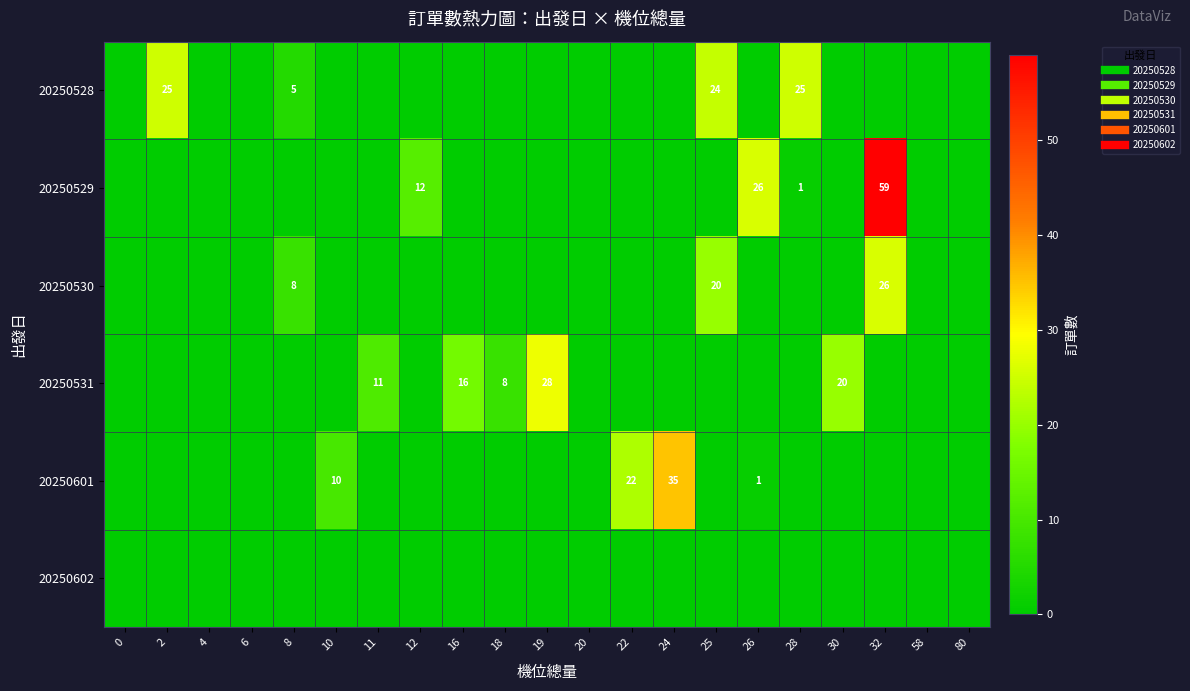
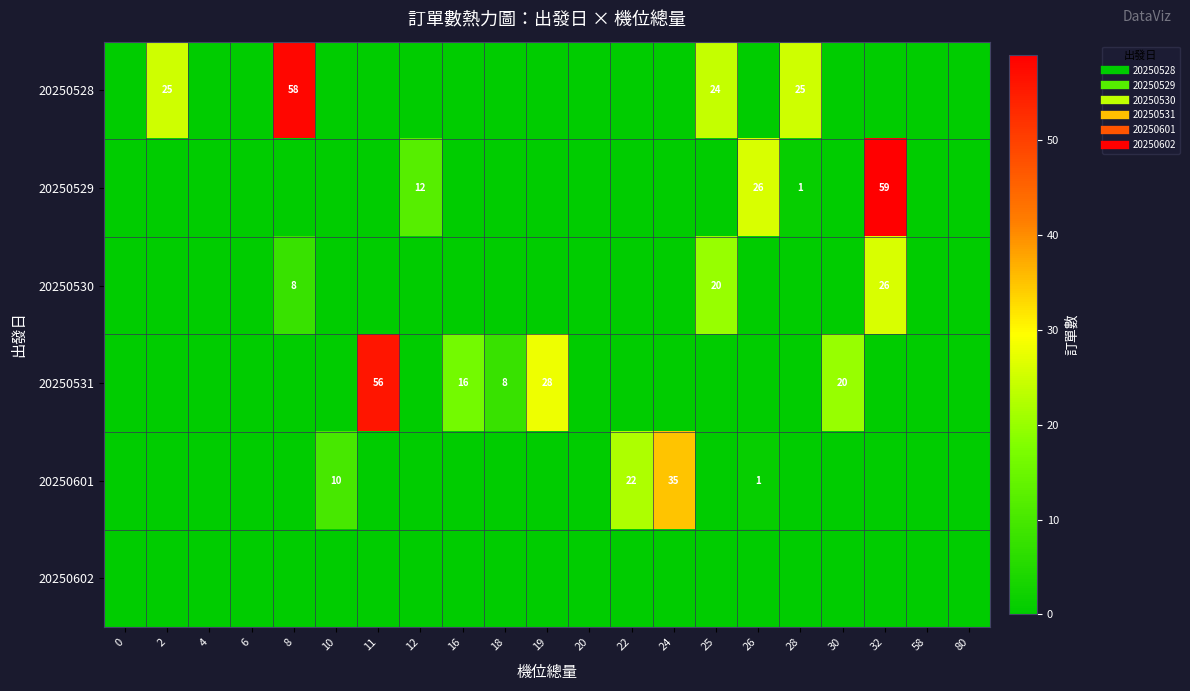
  {
    "20250528": {
      "2": 25,
-     "8": 5,
+     "8": 58,
      "25": 24,
      "28": 25
    },
    "20250529": {
      "12": 12,
      "26": 26,
      "28": 1,
      "32": 59
    },
    "20250530": {
      "8": 8,
      "25": 20,
      "32": 26
    },
    "20250531": {
-     "11": 11,
+     "11": 56,
      "16": 16,
      "18": 8,
      "19": 28,
      "30": 20
    },
    "20250601": {
      "10": 10,
      "22": 22,
      "24": 35,
      "26": 1
    }
  }
